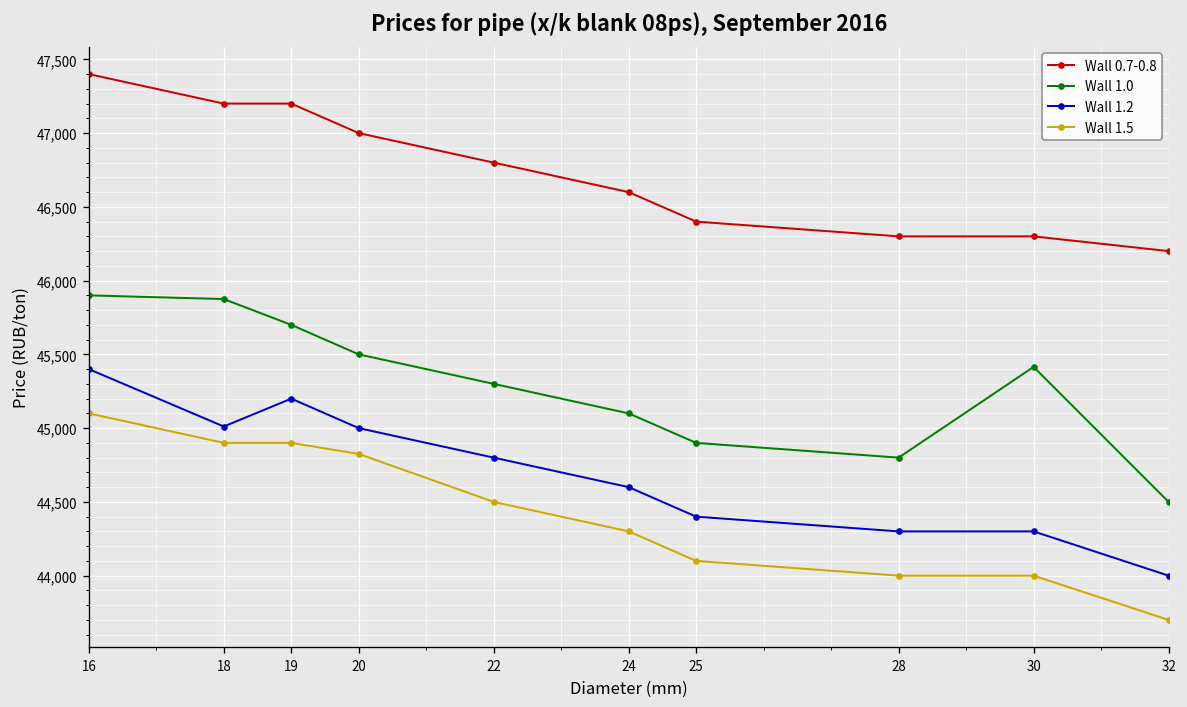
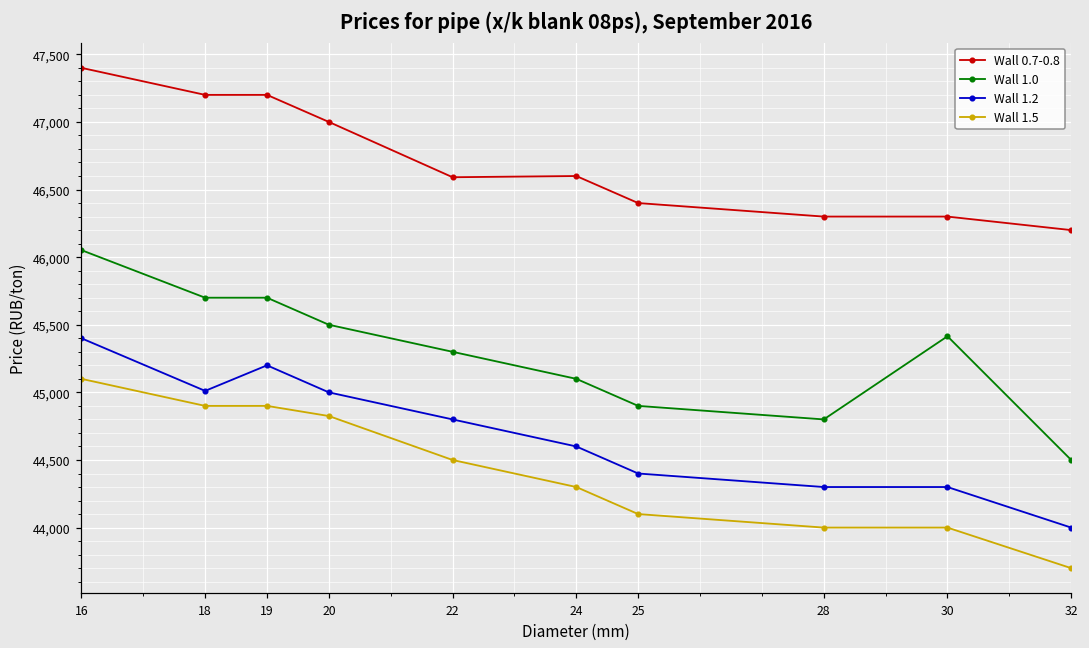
  {
    "Wall 0.7-0.8": {
      "16": "47,400",
      "18": "47,200",
      "19": "47,200",
      "20": "47,000",
-     "22": "46,800",
+     "22": "46,590",
      "24": "46,600",
      "25": "46,400",
      "28": "46,300",
      "30": "46,300",
      "32": "46,200"
    },
    "Wall 1.0": {
-     "16": "45,900",
-     "18": "45,880",
+     "16": "46,050",
+     "18": "45,700",
      "19": "45,700",
      "20": "45,500",
      "22": "45,300",
      "24": "45,100",
      "25": "44,900",
      "28": "44,800",
      "30": "45,420",
      "32": "44,500"
    },
    "Wall 1.2": {
      "16": "45,400",
      "18": "45,010",
      "19": "45,200",
      "20": "45,000",
      "22": "44,800",
      "24": "44,600",
      "25": "44,400",
      "28": "44,300",
      "30": "44,300",
      "32": "44,000"
    },
    "Wall 1.5": {
      "16": "45,100",
      "18": "44,900",
      "19": "44,900",
      "20": "44,830",
      "22": "44,500",
      "24": "44,300",
      "25": "44,100",
      "28": "44,000",
      "30": "44,000",
      "32": "43,700"
    }
  }
